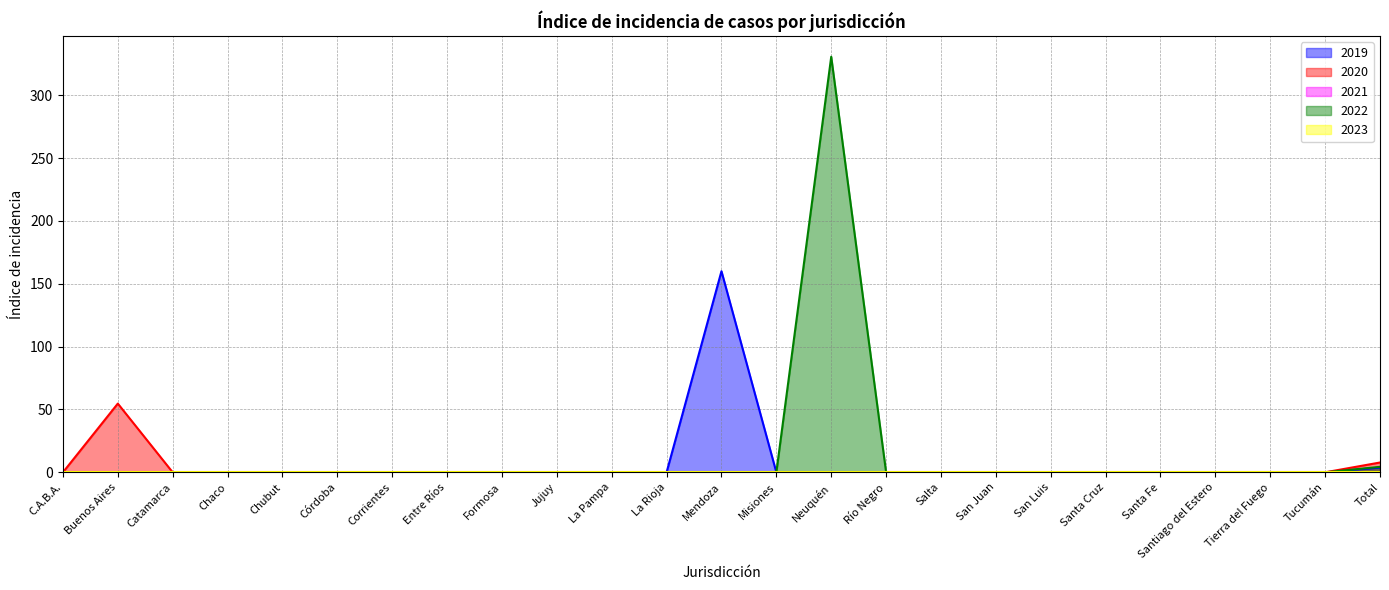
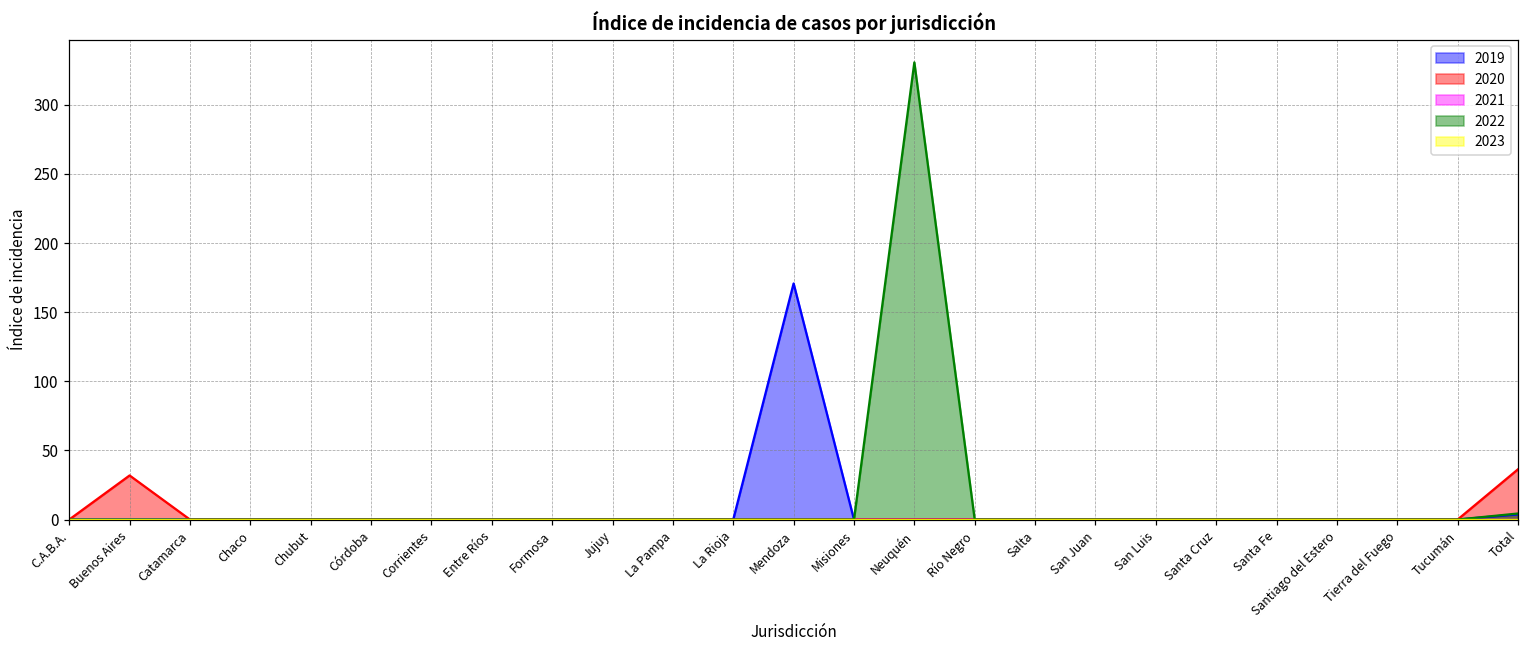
  {
    "2019": {
-     "Mendoza": 160
+     "Mendoza": 171
    },
    "2020": {
-     "Buenos Aires": 55,
-     "Total": 8
+     "Buenos Aires": 32,
+     "Total": 36
    },
    "2023": {
      "Total": 0
    },
    "2022": {
      "Neuquén": 331
    }
  }
